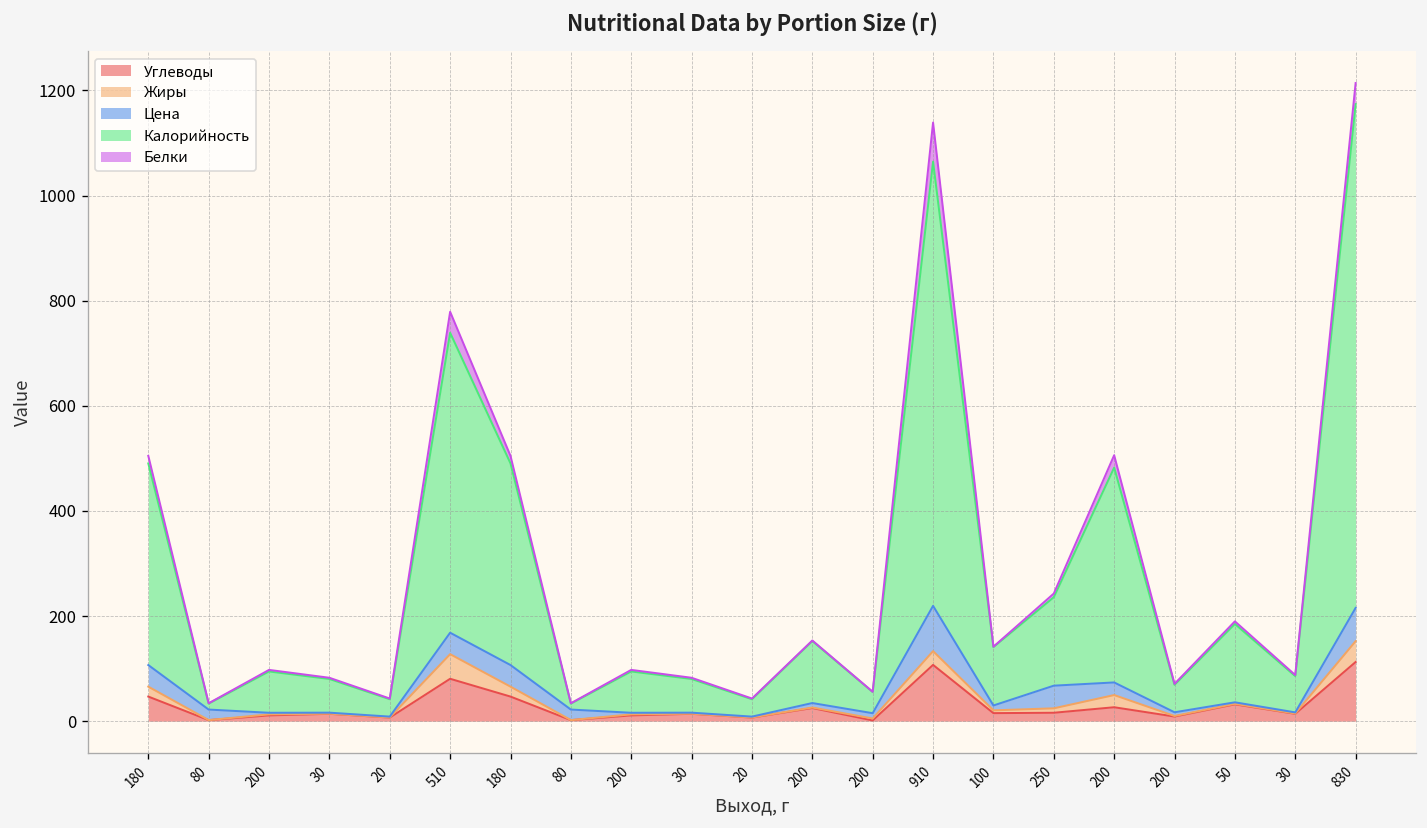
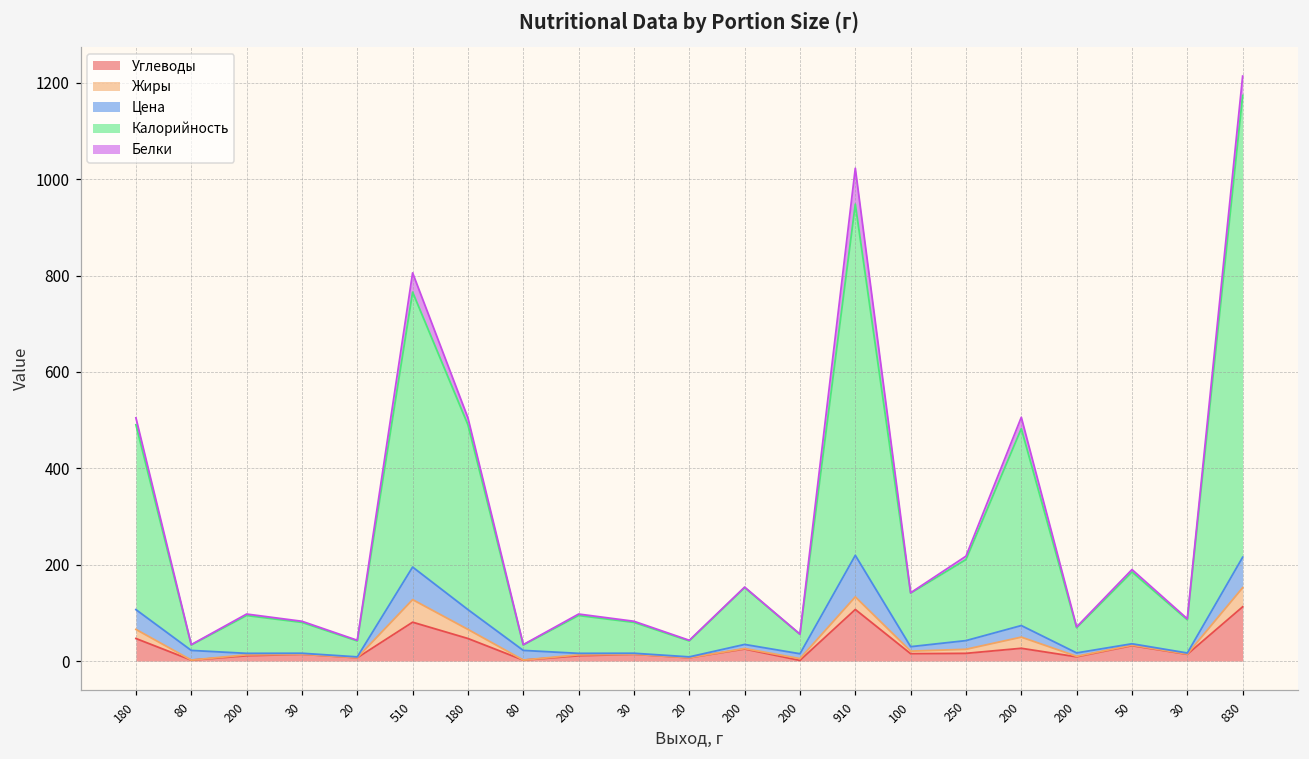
  {
    "Углеводы": {
      "510": 80,
      "910": 110,
      "250": 20,
      "830": 110
    },
    "Жиры": {
      "510": 50,
      "910": 30,
      "250": 10,
      "830": 40
    },
    "Цена": {
-     "510": 40,
+     "510": 70,
      "910": 90,
      "100": 10,
-     "250": 40,
+     "250": 20,
      "830": 60
    },
    "Калорийность": {
      "510": 570,
-     "910": 850,
+     "910": 730,
      "250": 170,
      "830": 960
    },
    "Белки": {
      "510": 40,
      "910": 70,
      "250": 10,
      "830": 40
    }
  }
